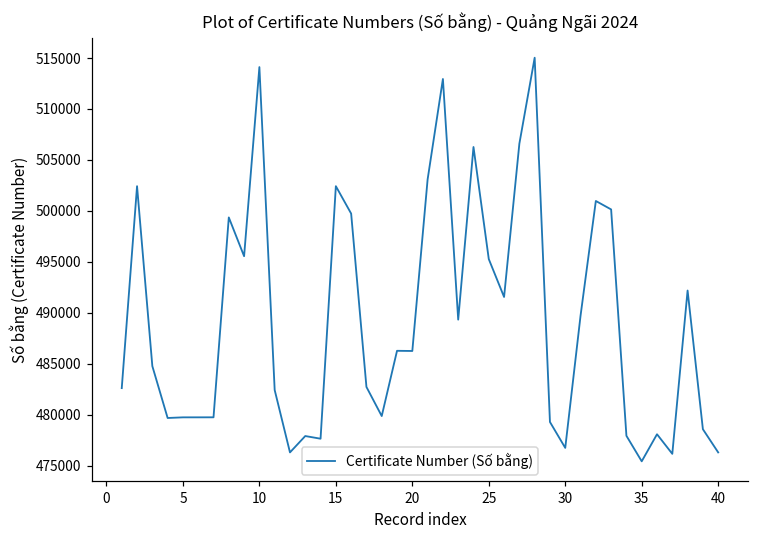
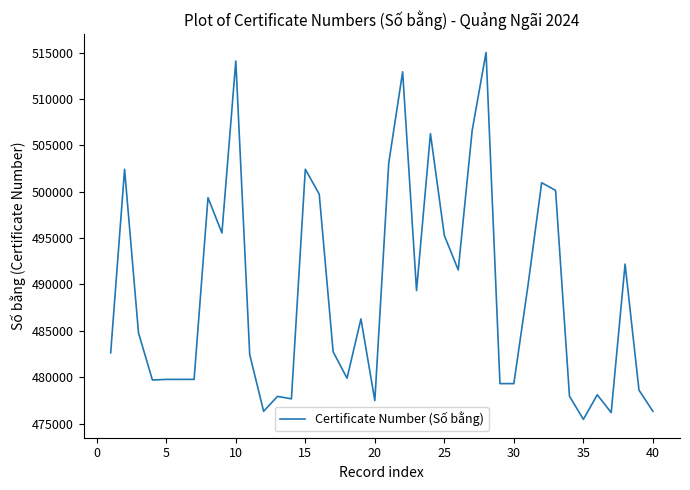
  {
    "5": 480000,
    "10": 514000,
    "15": 502000,
-   "20": 486000,
+   "20": 477000,
    "25": 495000,
-   "30": 477000,
+   "30": 479000,
    "35": 475000,
    "40": 476000
  }
